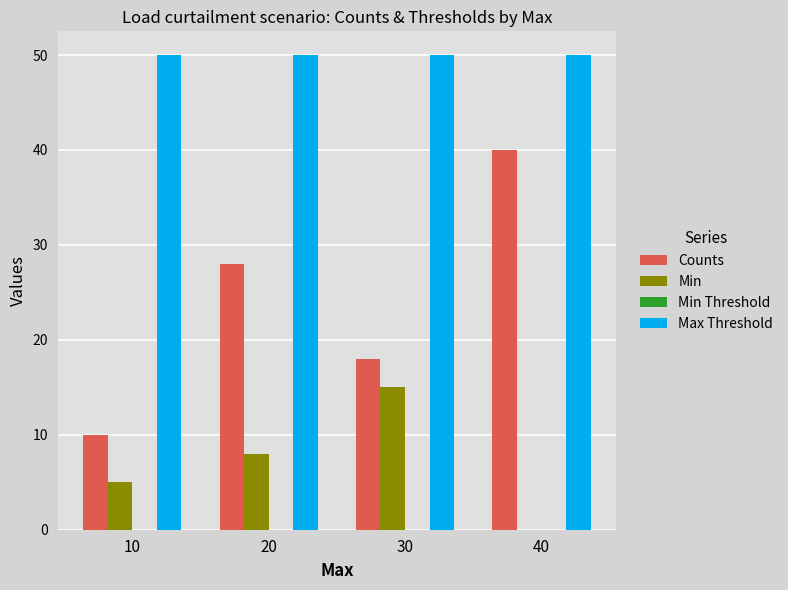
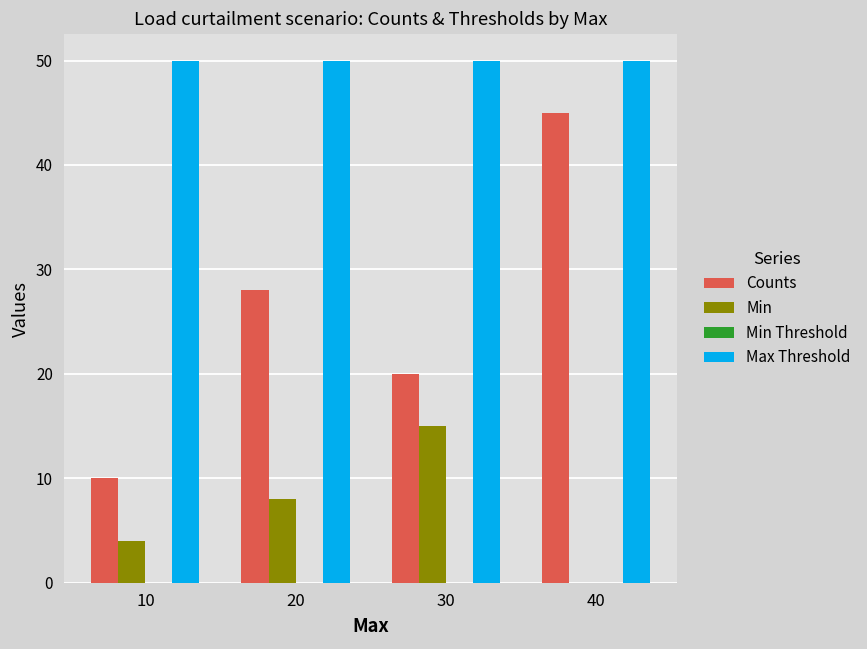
  {
    "Counts": {
      "10": 10,
      "20": 28,
-     "30": 18,
-     "40": 40
+     "30": 20,
+     "40": 45
    },
    "Min": {
-     "10": 5,
+     "10": 4,
      "20": 8,
      "30": 15,
      "40": 0
    },
    "Min Threshold": {
      "10": 0,
      "20": 0,
      "30": 0,
      "40": 0
    },
    "Max Threshold": {
      "10": 50,
      "20": 50,
      "30": 50,
      "40": 50
    }
  }
